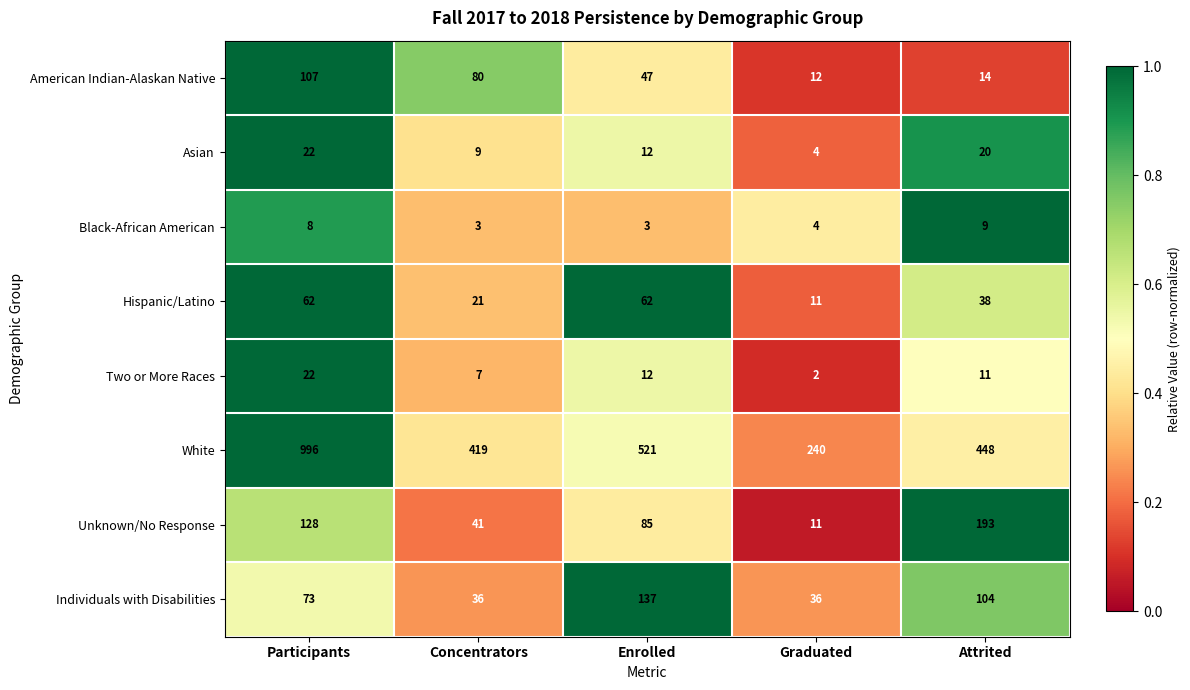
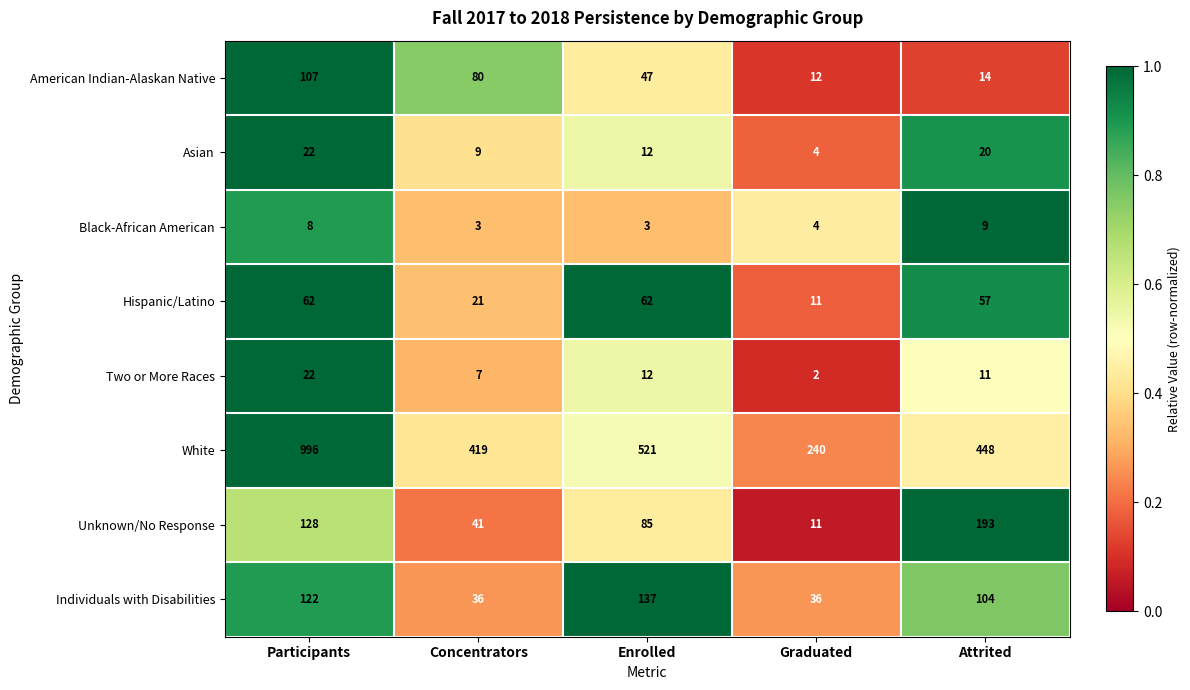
  {
    "American Indian-Alaskan Native": {
      "Participants": 107,
      "Concentrators": 80,
      "Enrolled": 47,
      "Graduated": 12,
      "Attrited": 14
    },
    "Asian": {
      "Participants": 22,
      "Concentrators": 9,
      "Enrolled": 12,
      "Graduated": 4,
      "Attrited": 20
    },
    "Black-African American": {
      "Participants": 8,
      "Concentrators": 3,
      "Enrolled": 3,
      "Graduated": 4,
      "Attrited": 9
    },
    "Hispanic/Latino": {
      "Participants": 62,
      "Concentrators": 21,
      "Enrolled": 62,
      "Graduated": 11,
-     "Attrited": 38
+     "Attrited": 57
    },
    "Two or More Races": {
      "Participants": 22,
      "Concentrators": 7,
      "Enrolled": 12,
      "Graduated": 2,
      "Attrited": 11
    },
    "White": {
      "Participants": 996,
      "Concentrators": 419,
      "Enrolled": 521,
      "Graduated": 240,
      "Attrited": 448
    },
    "Unknown/No Response": {
      "Participants": 128,
      "Concentrators": 41,
      "Enrolled": 85,
      "Graduated": 11,
      "Attrited": 193
    },
    "Individuals with Disabilities": {
-     "Participants": 73,
+     "Participants": 122,
      "Concentrators": 36,
      "Enrolled": 137,
      "Graduated": 36,
      "Attrited": 104
    }
  }
